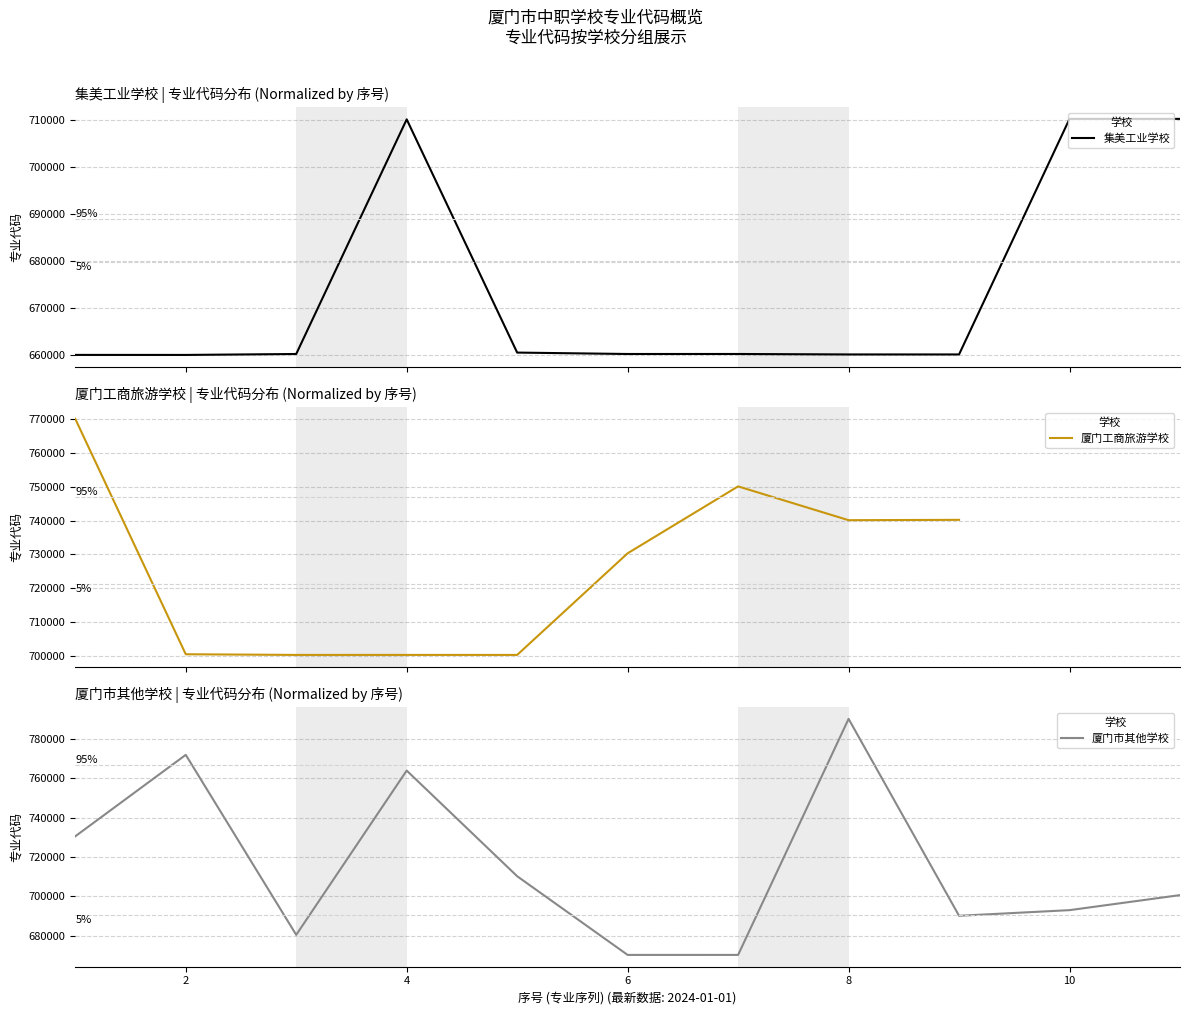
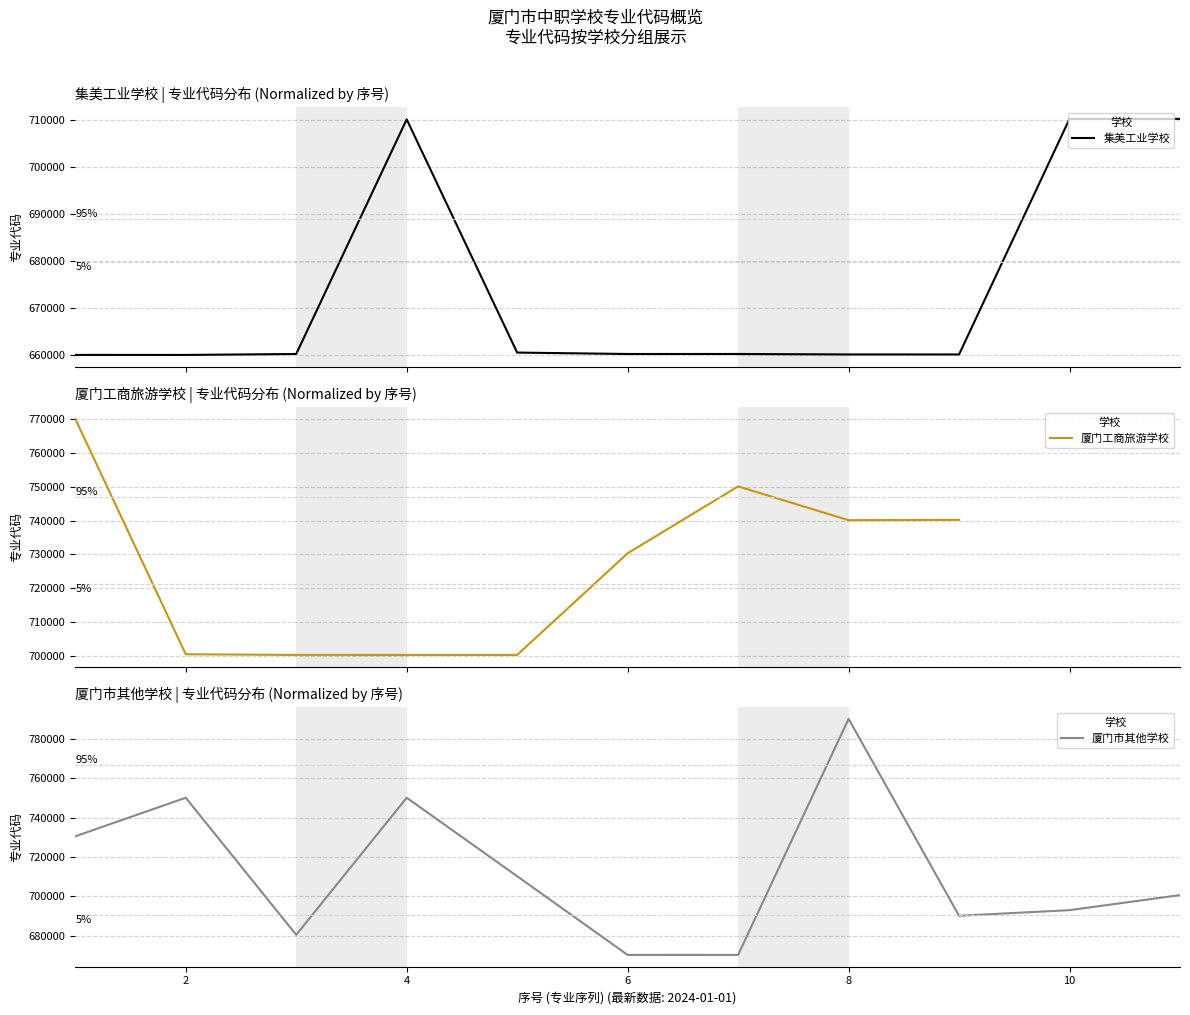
  {
    "厦门市其他学校 | 专业代码分布 (Normalized by 序号)": {
-     "2": 772000,
-     "4": 764000,
+     "2": 750000,
+     "4": 750000,
      "6": 670000,
      "8": 790000,
      "10": 693000
    }
  }
